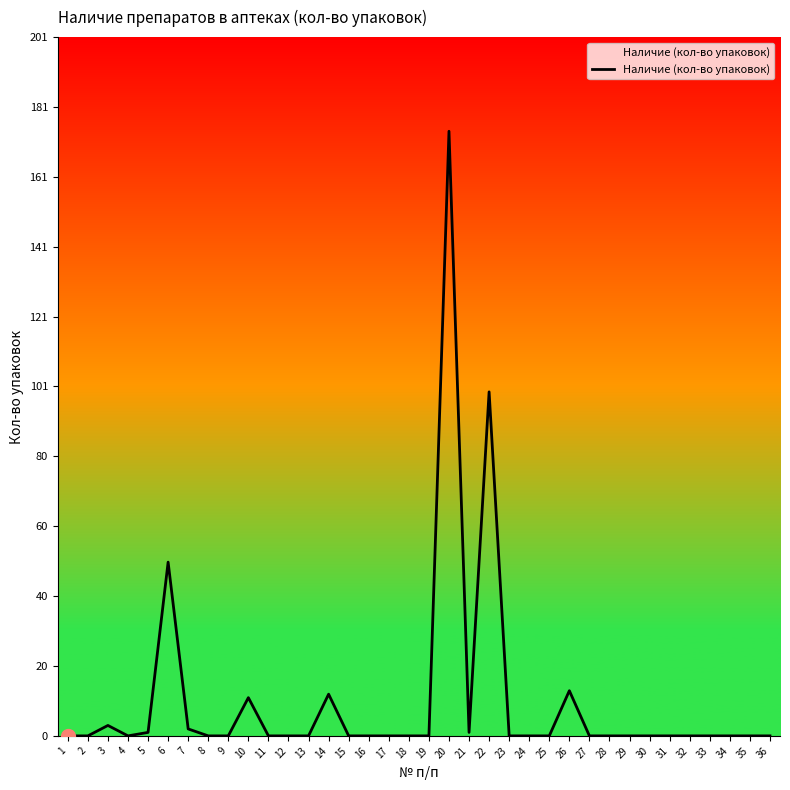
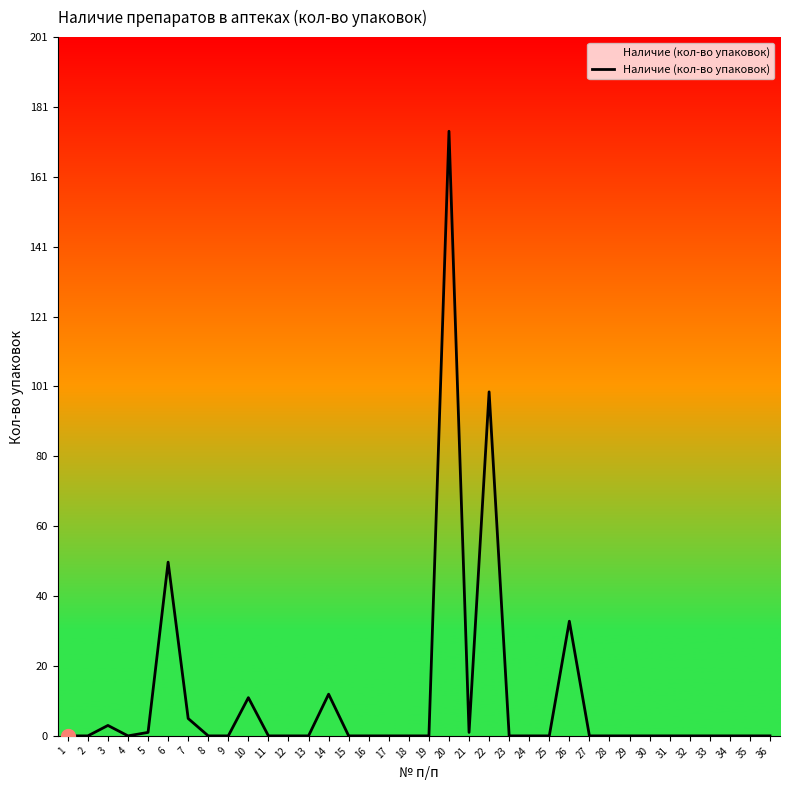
  {
    "Наличие (кол-во упаковок)": {
      "2": 0,
      "3": 3,
      "4": 0,
      "5": 1,
      "6": 50,
-     "7": 2,
+     "7": 5,
      "8": 0,
      "9": 0,
      "10": 11,
      "11": 0,
      "12": 0,
      "13": 0,
      "14": 12,
      "15": 0,
      "16": 0,
      "17": 0,
      "18": 0,
      "19": 0,
      "20": 174,
      "21": 1,
      "22": 99,
      "23": 0,
      "24": 0,
      "25": 0,
-     "26": 13,
+     "26": 33,
      "27": 0,
      "28": 0,
      "29": 0,
      "30": 0,
      "31": 0,
      "32": 0,
      "33": 0,
      "34": 0,
      "35": 0,
      "36": 0
    }
  }
